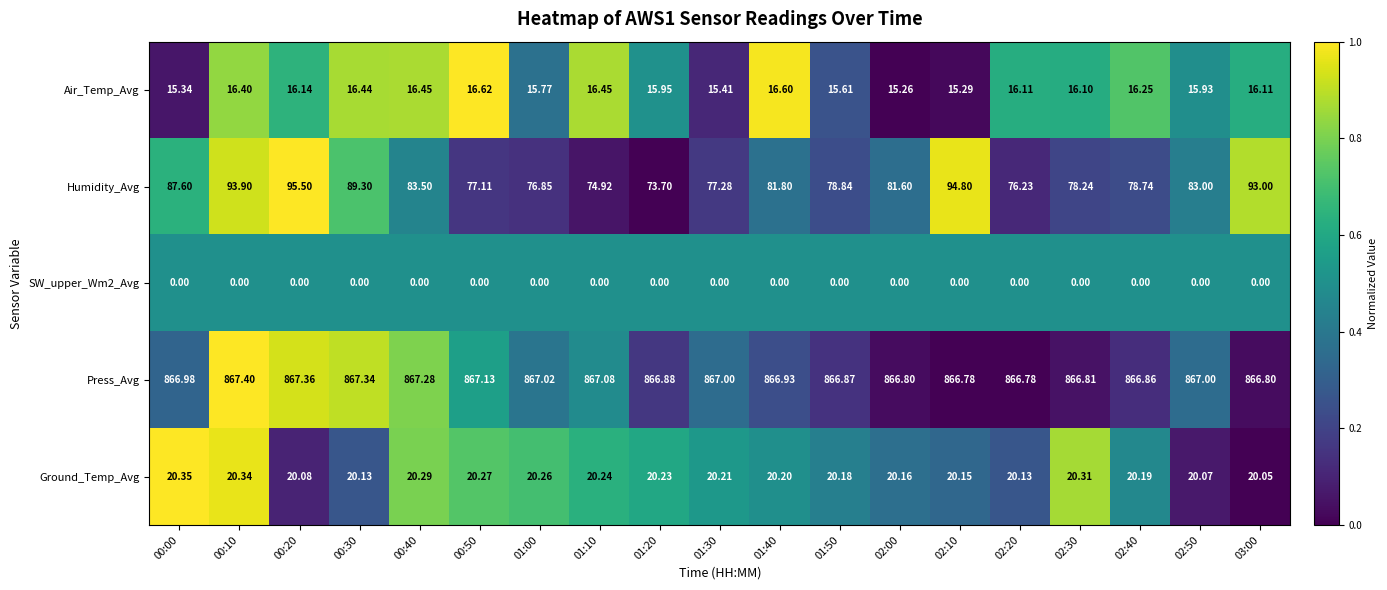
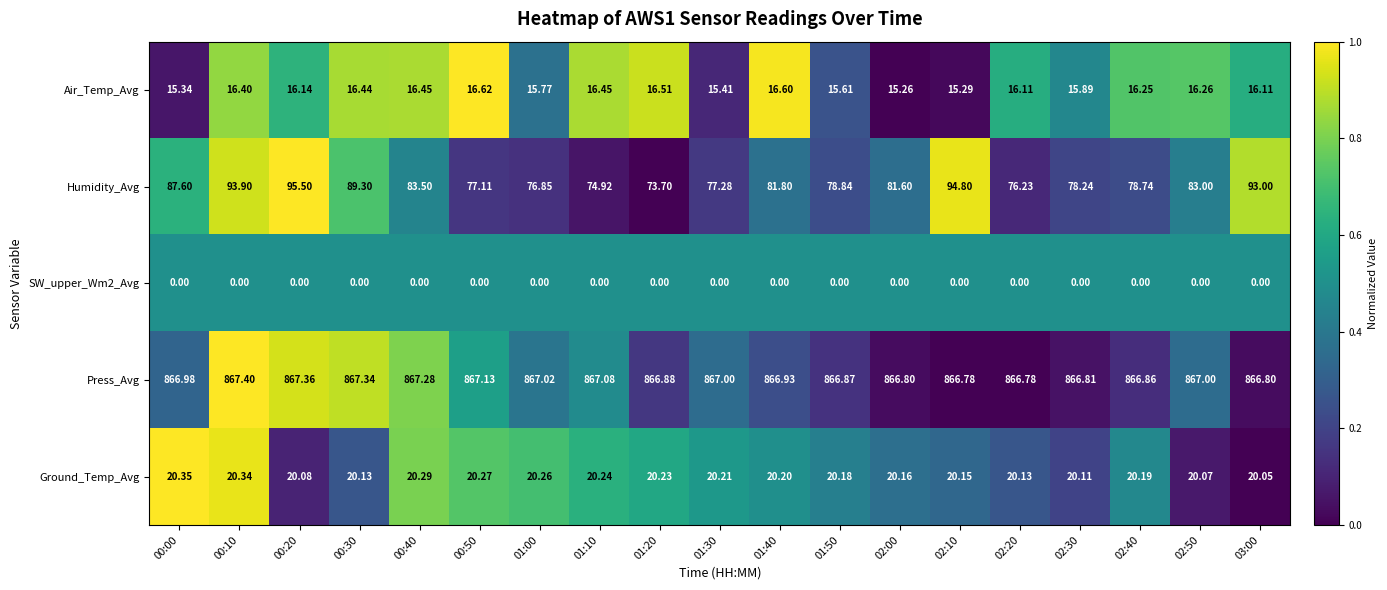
  {
    "Air_Temp_Avg": {
      "00:00": 15.34,
      "00:10": 16.40,
      "00:20": 16.14,
      "00:30": 16.44,
      "00:40": 16.45,
      "00:50": 16.62,
      "01:00": 15.77,
      "01:10": 16.45,
-     "01:20": 15.95,
+     "01:20": 16.51,
      "01:30": 15.41,
      "01:40": 16.60,
      "01:50": 15.61,
      "02:00": 15.26,
      "02:10": 15.29,
      "02:20": 16.11,
-     "02:30": 16.10,
+     "02:30": 15.89,
      "02:40": 16.25,
-     "02:50": 15.93,
+     "02:50": 16.26,
      "03:00": 16.11
    },
    "Humidity_Avg": {
      "00:00": 87.60,
      "00:10": 93.90,
      "00:20": 95.50,
      "00:30": 89.30,
      "00:40": 83.50,
      "00:50": 77.11,
      "01:00": 76.85,
      "01:10": 74.92,
      "01:20": 73.70,
      "01:30": 77.28,
      "01:40": 81.80,
      "01:50": 78.84,
      "02:00": 81.60,
      "02:10": 94.80,
      "02:20": 76.23,
      "02:30": 78.24,
      "02:40": 78.74,
      "02:50": 83.00,
      "03:00": 93.00
    },
    "SW_upper_Wm2_Avg": {
      "00:00": 0.00,
      "00:10": 0.00,
      "00:20": 0.00,
      "00:30": 0.00,
      "00:40": 0.00,
      "00:50": 0.00,
      "01:00": 0.00,
      "01:10": 0.00,
      "01:20": 0.00,
      "01:30": 0.00,
      "01:40": 0.00,
      "01:50": 0.00,
      "02:00": 0.00,
      "02:10": 0.00,
      "02:20": 0.00,
      "02:30": 0.00,
      "02:40": 0.00,
      "02:50": 0.00,
      "03:00": 0.00
    },
    "Press_Avg": {
      "00:00": 866.98,
      "00:10": 867.40,
      "00:20": 867.36,
      "00:30": 867.34,
      "00:40": 867.28,
      "00:50": 867.13,
      "01:00": 867.02,
      "01:10": 867.08,
      "01:20": 866.88,
      "01:30": 867.00,
      "01:40": 866.93,
      "01:50": 866.87,
      "02:00": 866.80,
      "02:10": 866.78,
      "02:20": 866.78,
      "02:30": 866.81,
      "02:40": 866.86,
      "02:50": 867.00,
      "03:00": 866.80
    },
    "Ground_Temp_Avg": {
      "00:00": 20.35,
      "00:10": 20.34,
      "00:20": 20.08,
      "00:30": 20.13,
      "00:40": 20.29,
      "00:50": 20.27,
      "01:00": 20.26,
      "01:10": 20.24,
      "01:20": 20.23,
      "01:30": 20.21,
      "01:40": 20.20,
      "01:50": 20.18,
      "02:00": 20.16,
      "02:10": 20.15,
      "02:20": 20.13,
-     "02:30": 20.31,
+     "02:30": 20.11,
      "02:40": 20.19,
      "02:50": 20.07,
      "03:00": 20.05
    }
  }
